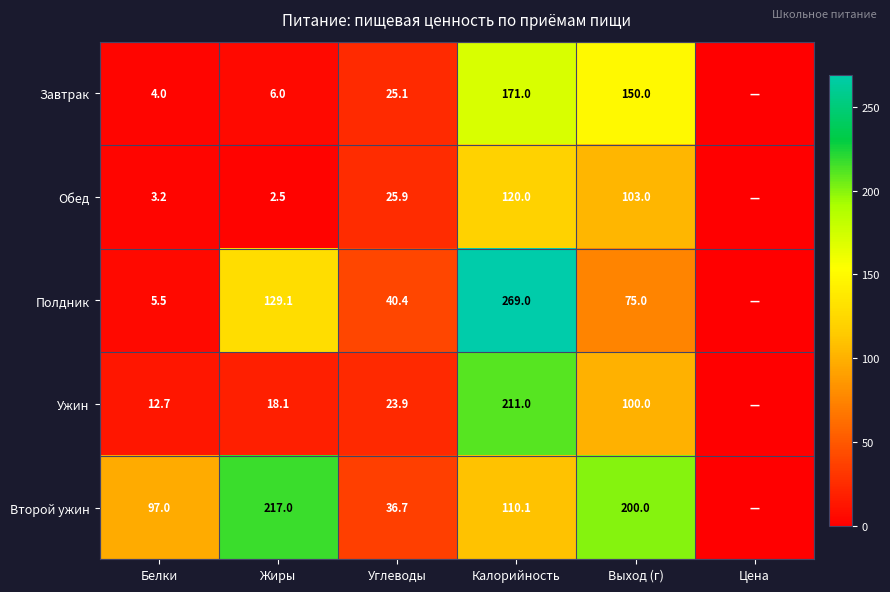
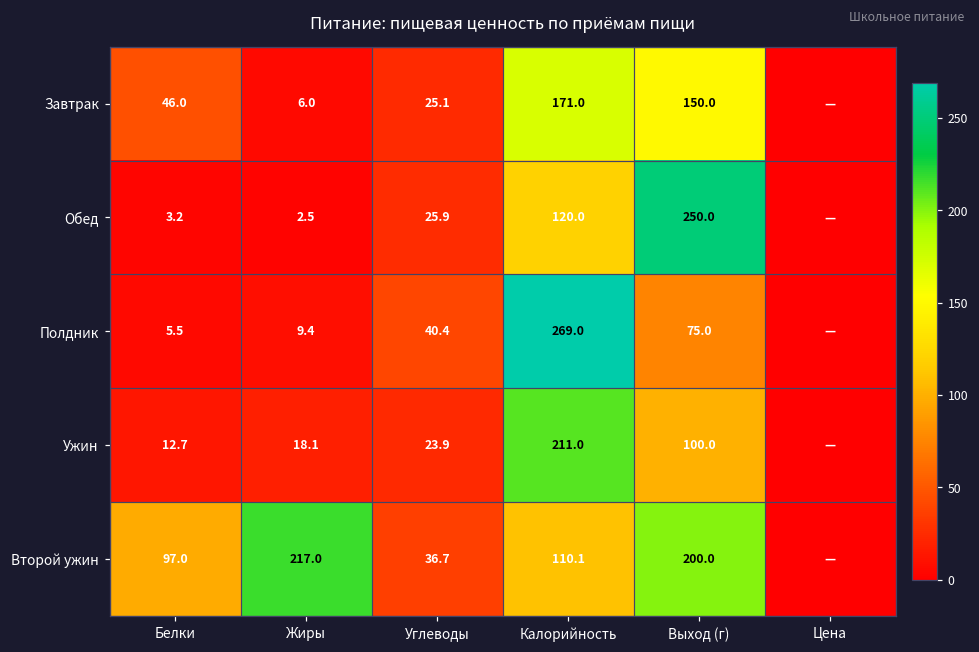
  {
    "Завтрак": {
-     "Белки": 4.0,
+     "Белки": 46.0,
      "Жиры": 6.0,
      "Углеводы": 25.1,
      "Калорийность": 171.0,
      "Выход (г)": 150.0
    },
    "Обед": {
      "Белки": 3.2,
      "Жиры": 2.5,
      "Углеводы": 25.9,
      "Калорийность": 120.0,
-     "Выход (г)": 103.0
+     "Выход (г)": 250.0
    },
    "Полдник": {
      "Белки": 5.5,
-     "Жиры": 129.1,
+     "Жиры": 9.4,
      "Углеводы": 40.4,
      "Калорийность": 269.0,
      "Выход (г)": 75.0
    },
    "Ужин": {
      "Белки": 12.7,
      "Жиры": 18.1,
      "Углеводы": 23.9,
      "Калорийность": 211.0,
      "Выход (г)": 100.0
    },
    "Второй ужин": {
      "Белки": 97.0,
      "Жиры": 217.0,
      "Углеводы": 36.7,
      "Калорийность": 110.1,
      "Выход (г)": 200.0
    }
  }
